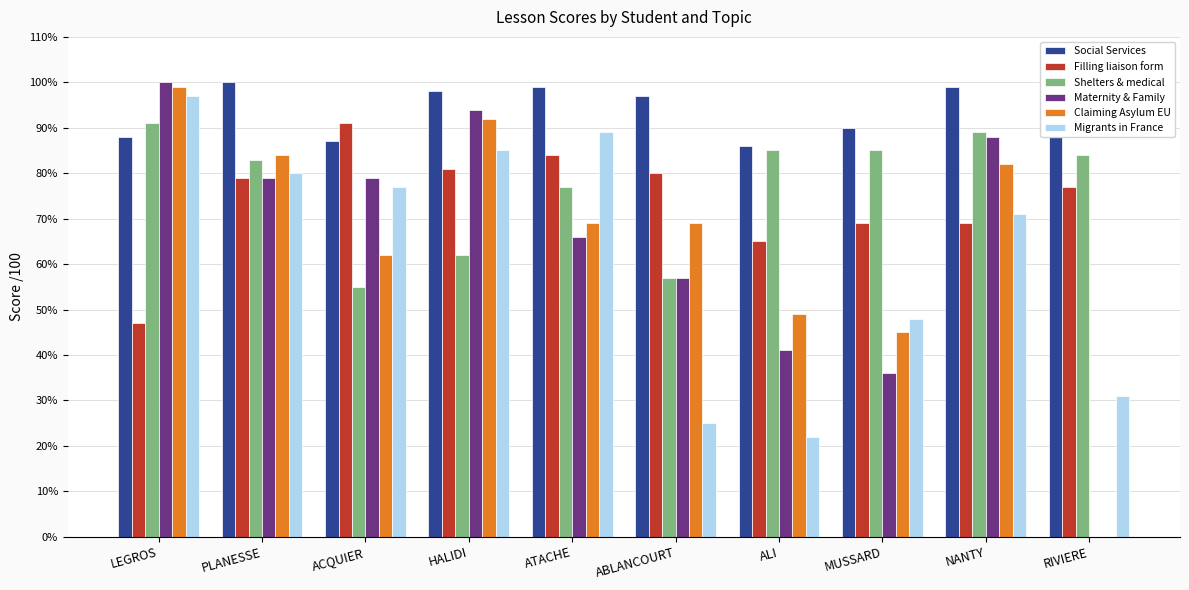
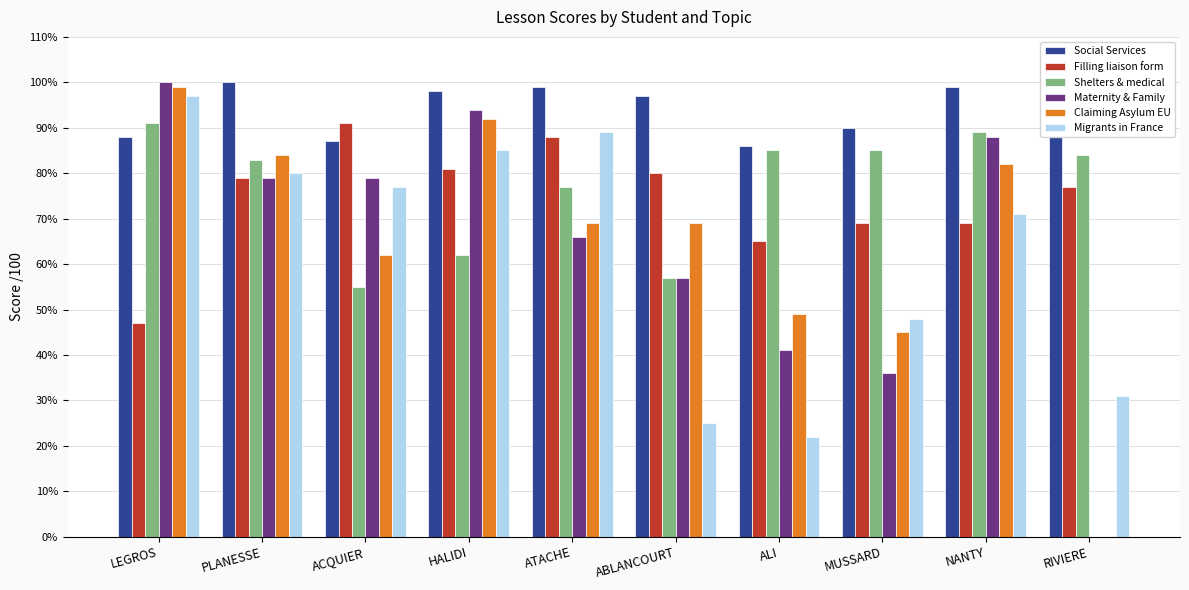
  {
    "Social Services": {
      "LEGROS": "88%",
      "PLANESSE": "100%",
      "ACQUIER": "87%",
      "HALIDI": "98%",
      "ATACHE": "99%",
      "ABLANCOURT": "97%",
      "ALI": "86%",
      "MUSSARD": "90%",
      "NANTY": "99%"
    },
    "Filling liaison form": {
      "LEGROS": "47%",
      "PLANESSE": "79%",
      "ACQUIER": "91%",
      "HALIDI": "81%",
-     "ATACHE": "84%",
+     "ATACHE": "88%",
      "ABLANCOURT": "80%",
      "ALI": "65%",
      "MUSSARD": "69%",
      "NANTY": "69%",
      "RIVIERE": "77%"
    },
    "Shelters & medical": {
      "LEGROS": "91%",
      "PLANESSE": "83%",
      "ACQUIER": "55%",
      "HALIDI": "62%",
      "ATACHE": "77%",
      "ABLANCOURT": "57%",
      "ALI": "85%",
      "MUSSARD": "85%",
      "NANTY": "89%",
      "RIVIERE": "84%"
    },
    "Maternity & Family": {
      "LEGROS": "100%",
      "PLANESSE": "79%",
      "ACQUIER": "79%",
      "HALIDI": "94%",
      "ATACHE": "66%",
      "ABLANCOURT": "57%",
      "ALI": "41%",
      "MUSSARD": "36%",
      "NANTY": "88%",
      "RIVIERE": "0%"
    },
    "Claiming Asylum EU": {
      "LEGROS": "99%",
      "PLANESSE": "84%",
      "ACQUIER": "62%",
      "HALIDI": "92%",
      "ATACHE": "69%",
      "ABLANCOURT": "69%",
      "ALI": "49%",
      "MUSSARD": "45%",
      "NANTY": "82%",
      "RIVIERE": "0%"
    },
    "Migrants in France": {
      "LEGROS": "97%",
      "PLANESSE": "80%",
      "ACQUIER": "77%",
      "HALIDI": "85%",
      "ATACHE": "89%",
      "ABLANCOURT": "25%",
      "ALI": "22%",
      "MUSSARD": "48%",
      "NANTY": "71%",
      "RIVIERE": "31%"
    }
  }
